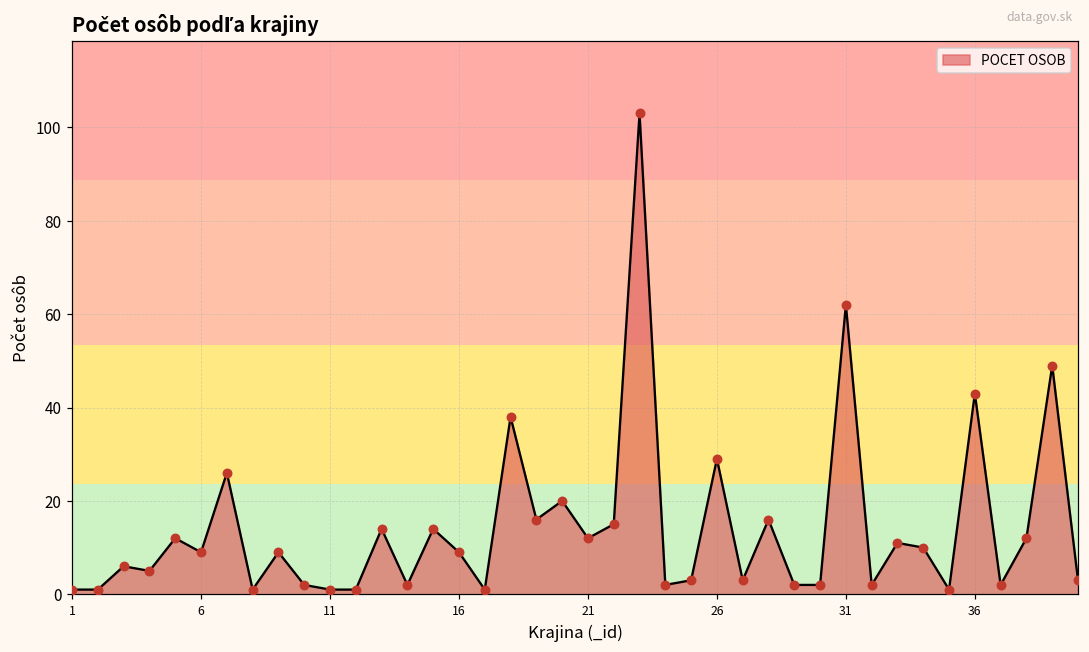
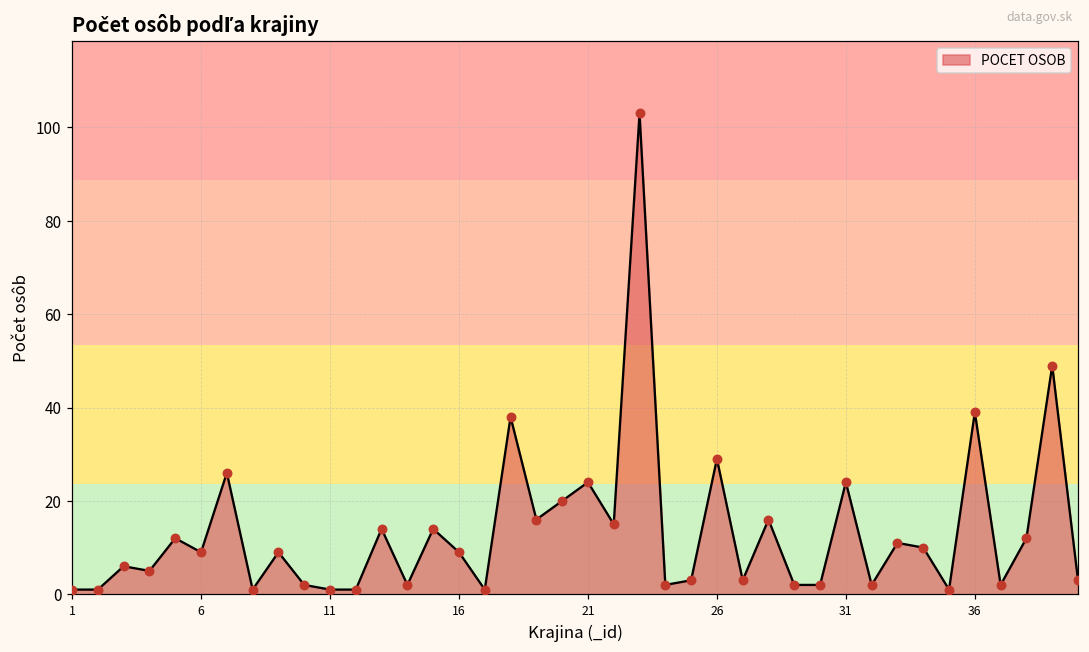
  {
    "1": 1,
    "6": 9,
    "11": 1,
    "16": 9,
-   "21": 12,
+   "21": 24,
    "26": 29,
-   "31": 62,
-   "36": 43
+   "31": 24,
+   "36": 39
  }
